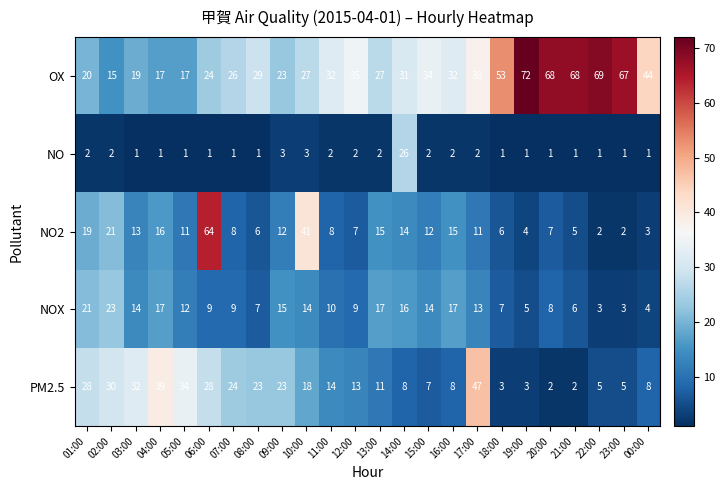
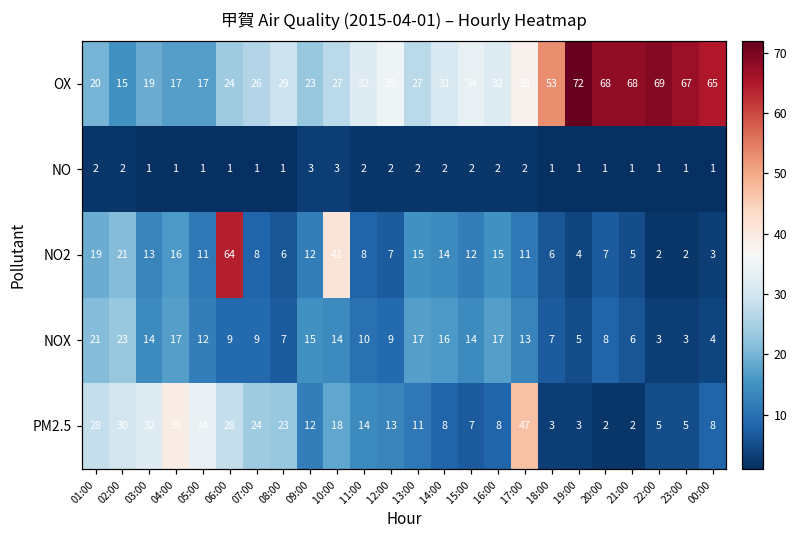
  {
    "OX": {
      "01:00": 20,
      "02:00": 15,
      "03:00": 19,
      "04:00": 17,
      "05:00": 17,
      "06:00": 24,
      "07:00": 26,
      "08:00": 29,
      "09:00": 23,
      "10:00": 27,
      "13:00": 27,
      "18:00": 53,
      "19:00": 72,
      "20:00": 68,
      "21:00": 68,
      "22:00": 69,
      "23:00": 67,
-     "00:00": 44
+     "00:00": 65
    },
    "NO": {
      "01:00": 2,
      "02:00": 2,
      "03:00": 1,
      "04:00": 1,
      "05:00": 1,
      "06:00": 1,
      "07:00": 1,
      "08:00": 1,
      "09:00": 3,
      "10:00": 3,
      "11:00": 2,
      "12:00": 2,
      "13:00": 2,
-     "14:00": 26,
+     "14:00": 2,
      "15:00": 2,
      "16:00": 2,
      "17:00": 2,
      "18:00": 1,
      "19:00": 1,
      "20:00": 1,
      "21:00": 1,
      "22:00": 1,
      "23:00": 1,
      "00:00": 1
    },
    "NO2": {
      "01:00": 19,
      "02:00": 21,
      "03:00": 13,
      "04:00": 16,
      "05:00": 11,
      "06:00": 64,
      "07:00": 8,
      "08:00": 6,
      "09:00": 12,
      "11:00": 8,
      "12:00": 7,
      "13:00": 15,
      "14:00": 14,
      "15:00": 12,
      "16:00": 15,
      "17:00": 11,
      "18:00": 6,
      "19:00": 4,
      "20:00": 7,
      "21:00": 5,
      "22:00": 2,
      "23:00": 2,
      "00:00": 3
    },
    "NOX": {
      "01:00": 21,
      "02:00": 23,
      "03:00": 14,
      "04:00": 17,
      "05:00": 12,
      "06:00": 9,
      "07:00": 9,
      "08:00": 7,
      "09:00": 15,
      "10:00": 14,
      "11:00": 10,
      "12:00": 9,
      "13:00": 17,
      "14:00": 16,
      "15:00": 14,
      "16:00": 17,
      "17:00": 13,
      "18:00": 7,
      "19:00": 5,
      "20:00": 8,
      "21:00": 6,
      "22:00": 3,
      "23:00": 3,
      "00:00": 4
    },
    "PM2.5": {
      "01:00": 28,
      "06:00": 28,
      "07:00": 24,
      "08:00": 23,
-     "09:00": 23,
+     "09:00": 12,
      "10:00": 18,
      "11:00": 14,
      "12:00": 13,
      "13:00": 11,
      "14:00": 8,
      "15:00": 7,
      "16:00": 8,
      "17:00": 47,
      "18:00": 3,
      "19:00": 3,
      "20:00": 2,
      "21:00": 2,
      "22:00": 5,
      "23:00": 5,
      "00:00": 8
    }
  }
